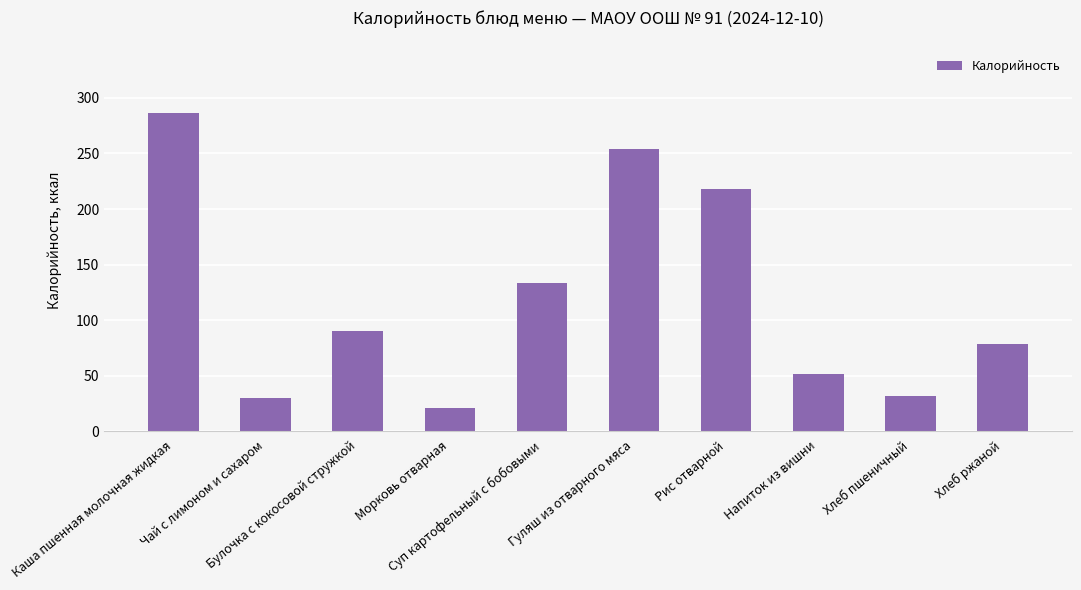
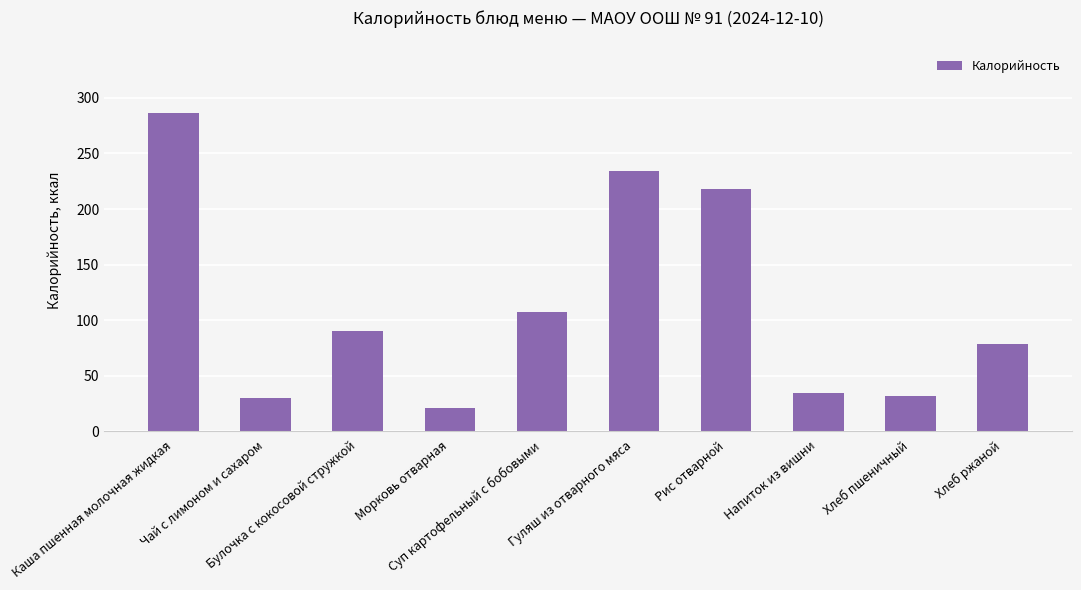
  {
    "Каша пшенная молочная жидкая": 287,
    "Чай с лимоном и сахаром": 30,
    "Булочка с кокосовой стружкой": 90,
    "Морковь отварная": 21,
-   "Суп картофельный с бобовыми": 133,
-   "Гуляш из отварного мяса": 254,
+   "Суп картофельный с бобовыми": 107,
+   "Гуляш из отварного мяса": 234,
    "Рис отварной": 218,
-   "Напиток из вишни": 52,
+   "Напиток из вишни": 34,
    "Хлеб пшеничный": 32,
    "Хлеб ржаной": 79
  }
